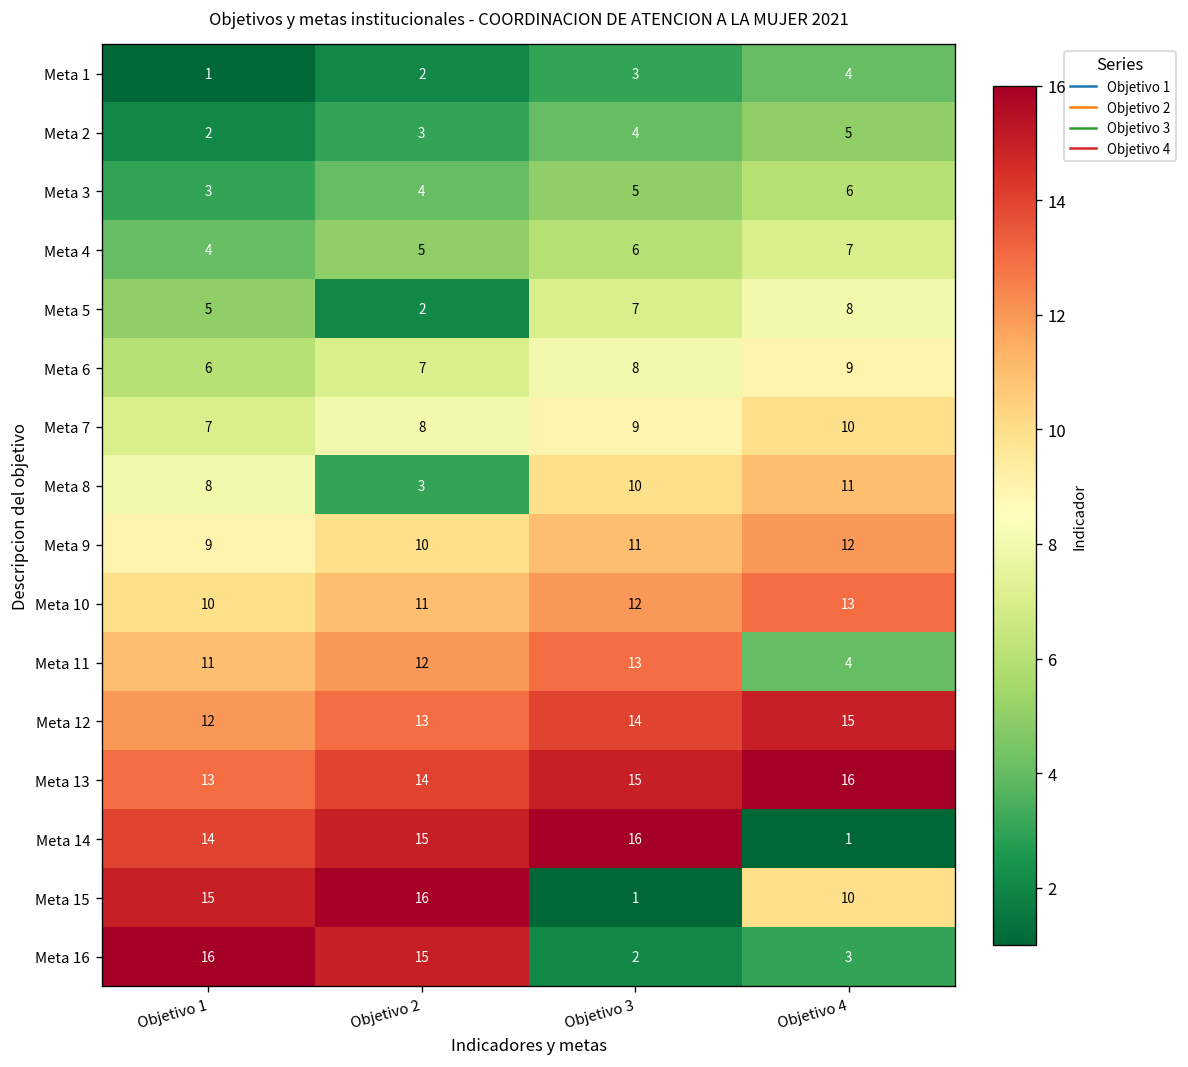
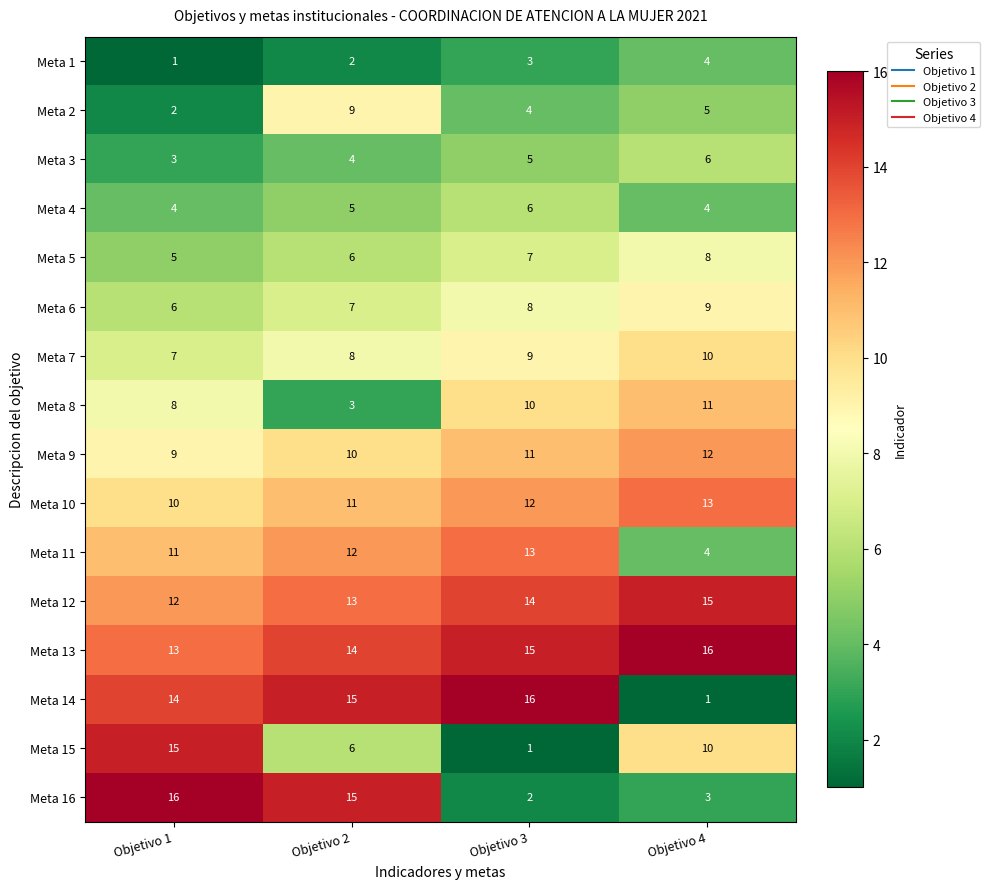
  {
    "Meta 1": {
      "Objetivo 1": 1,
      "Objetivo 2": 2,
      "Objetivo 3": 3,
      "Objetivo 4": 4
    },
    "Meta 2": {
      "Objetivo 1": 2,
-     "Objetivo 2": 3,
+     "Objetivo 2": 9,
      "Objetivo 3": 4,
      "Objetivo 4": 5
    },
    "Meta 3": {
      "Objetivo 1": 3,
      "Objetivo 2": 4,
      "Objetivo 3": 5,
      "Objetivo 4": 6
    },
    "Meta 4": {
      "Objetivo 1": 4,
      "Objetivo 2": 5,
      "Objetivo 3": 6,
-     "Objetivo 4": 7
+     "Objetivo 4": 4
    },
    "Meta 5": {
      "Objetivo 1": 5,
-     "Objetivo 2": 2,
+     "Objetivo 2": 6,
      "Objetivo 3": 7,
      "Objetivo 4": 8
    },
    "Meta 6": {
      "Objetivo 1": 6,
      "Objetivo 2": 7,
      "Objetivo 3": 8,
      "Objetivo 4": 9
    },
    "Meta 7": {
      "Objetivo 1": 7,
      "Objetivo 2": 8,
      "Objetivo 3": 9,
      "Objetivo 4": 10
    },
    "Meta 8": {
      "Objetivo 1": 8,
      "Objetivo 2": 3,
      "Objetivo 3": 10,
      "Objetivo 4": 11
    },
    "Meta 9": {
      "Objetivo 1": 9,
      "Objetivo 2": 10,
      "Objetivo 3": 11,
      "Objetivo 4": 12
    },
    "Meta 10": {
      "Objetivo 1": 10,
      "Objetivo 2": 11,
      "Objetivo 3": 12,
      "Objetivo 4": 13
    },
    "Meta 11": {
      "Objetivo 1": 11,
      "Objetivo 2": 12,
      "Objetivo 3": 13,
      "Objetivo 4": 4
    },
    "Meta 12": {
      "Objetivo 1": 12,
      "Objetivo 2": 13,
      "Objetivo 3": 14,
      "Objetivo 4": 15
    },
    "Meta 13": {
      "Objetivo 1": 13,
      "Objetivo 2": 14,
      "Objetivo 3": 15,
      "Objetivo 4": 16
    },
    "Meta 14": {
      "Objetivo 1": 14,
      "Objetivo 2": 15,
      "Objetivo 3": 16,
      "Objetivo 4": 1
    },
    "Meta 15": {
      "Objetivo 1": 15,
-     "Objetivo 2": 16,
+     "Objetivo 2": 6,
      "Objetivo 3": 1,
      "Objetivo 4": 10
    },
    "Meta 16": {
      "Objetivo 1": 16,
      "Objetivo 2": 15,
      "Objetivo 3": 2,
      "Objetivo 4": 3
    }
  }
